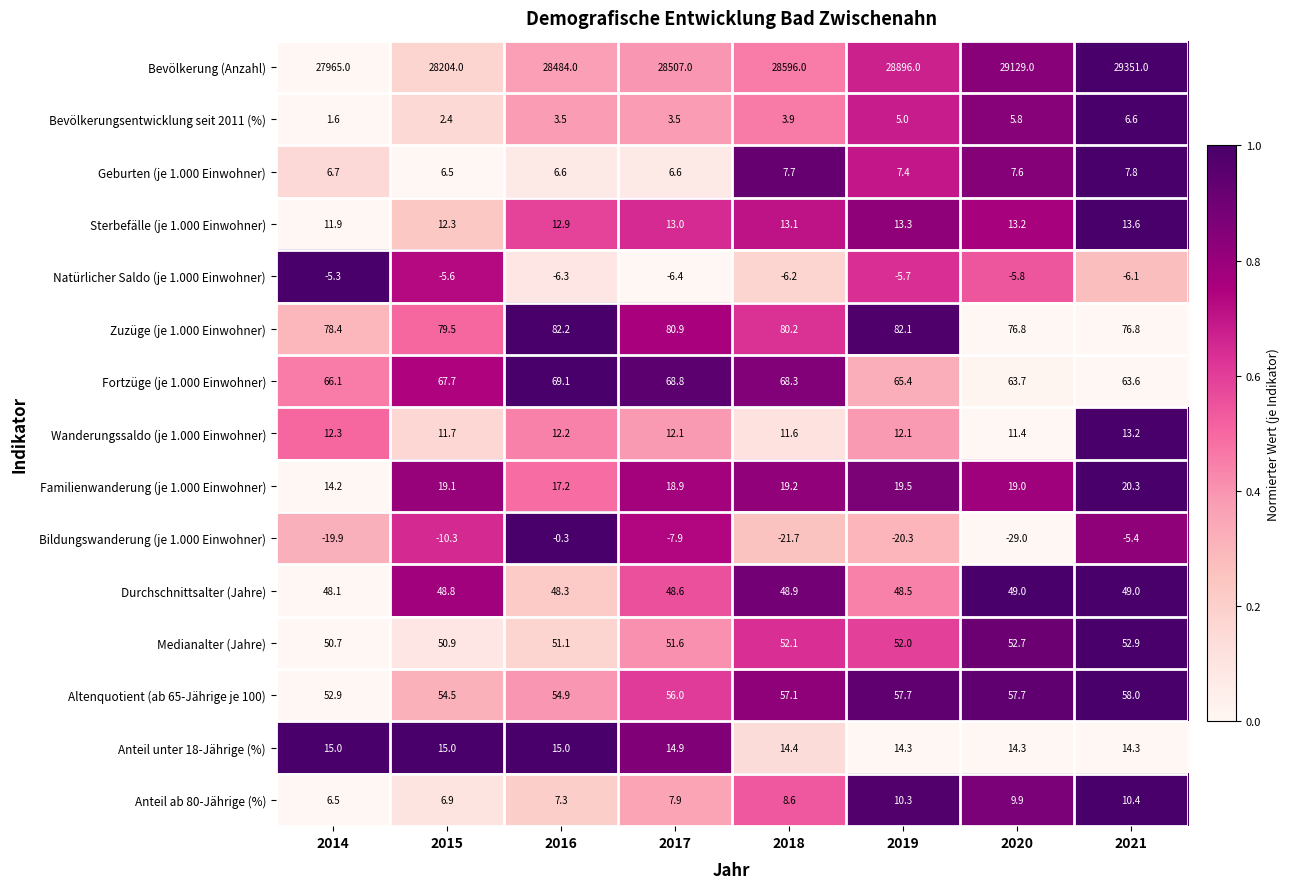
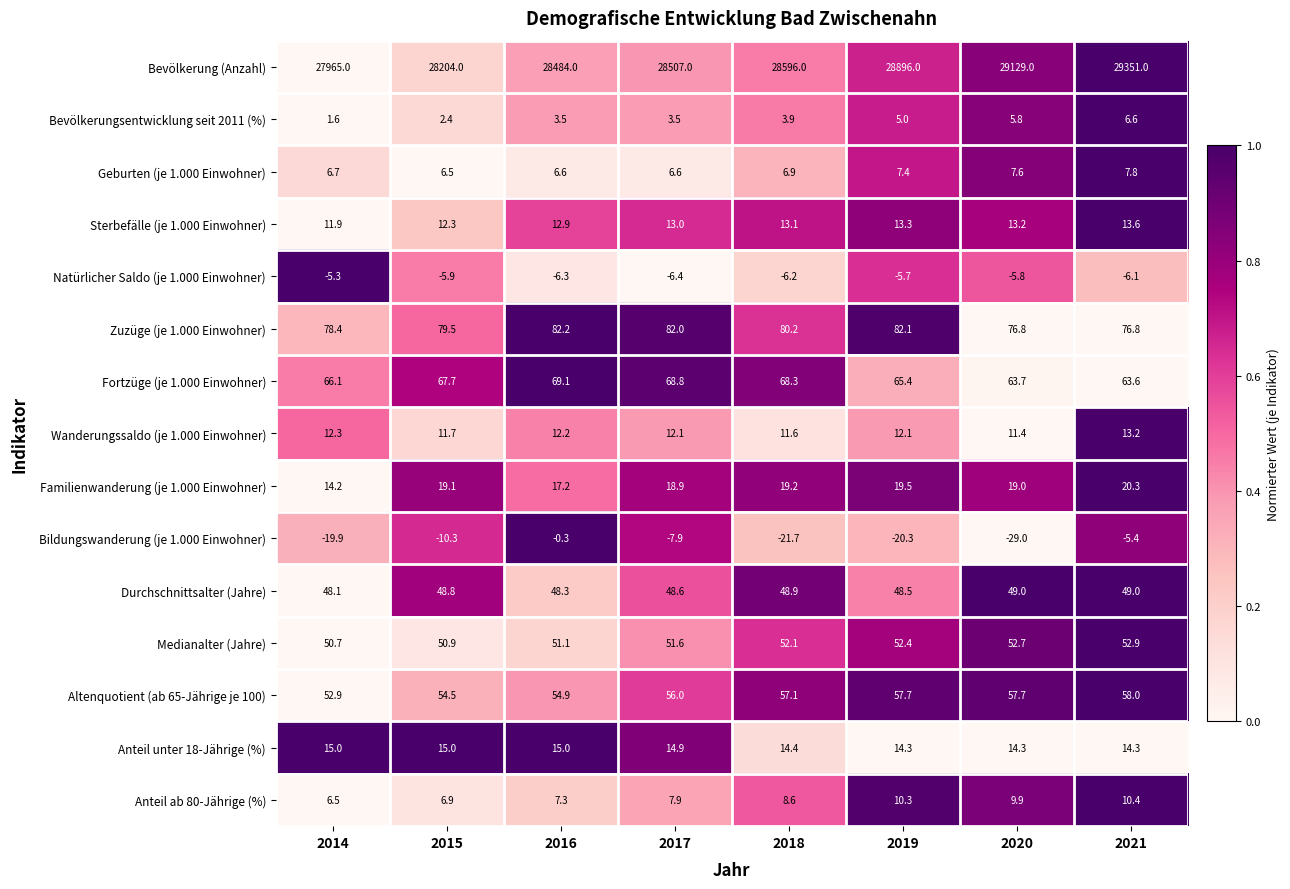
  {
    "Bevölkerung (Anzahl)": {
      "2014": 27965.0,
      "2015": 28204.0,
      "2016": 28484.0,
      "2017": 28507.0,
      "2018": 28596.0,
      "2019": 28896.0,
      "2020": 29129.0,
      "2021": 29351.0
    },
    "Bevölkerungsentwicklung seit 2011 (%)": {
      "2014": 1.6,
      "2015": 2.4,
      "2016": 3.5,
      "2017": 3.5,
      "2018": 3.9,
      "2019": 5.0,
      "2020": 5.8,
      "2021": 6.6
    },
    "Geburten (je 1.000 Einwohner)": {
      "2014": 6.7,
      "2015": 6.5,
      "2016": 6.6,
      "2017": 6.6,
-     "2018": 7.7,
+     "2018": 6.9,
      "2019": 7.4,
      "2020": 7.6,
      "2021": 7.8
    },
    "Sterbefälle (je 1.000 Einwohner)": {
      "2014": 11.9,
      "2015": 12.3,
      "2016": 12.9,
      "2017": 13.0,
      "2018": 13.1,
      "2019": 13.3,
      "2020": 13.2,
      "2021": 13.6
    },
    "Natürlicher Saldo (je 1.000 Einwohner)": {
      "2014": -5.3,
-     "2015": -5.6,
+     "2015": -5.9,
      "2016": -6.3,
      "2017": -6.4,
      "2018": -6.2,
      "2019": -5.7,
      "2020": -5.8,
      "2021": -6.1
    },
    "Zuzüge (je 1.000 Einwohner)": {
      "2014": 78.4,
      "2015": 79.5,
      "2016": 82.2,
-     "2017": 80.9,
+     "2017": 82.0,
      "2018": 80.2,
      "2019": 82.1,
      "2020": 76.8,
      "2021": 76.8
    },
    "Fortzüge (je 1.000 Einwohner)": {
      "2014": 66.1,
      "2015": 67.7,
      "2016": 69.1,
      "2017": 68.8,
      "2018": 68.3,
      "2019": 65.4,
      "2020": 63.7,
      "2021": 63.6
    },
    "Wanderungssaldo (je 1.000 Einwohner)": {
      "2014": 12.3,
      "2015": 11.7,
      "2016": 12.2,
      "2017": 12.1,
      "2018": 11.6,
      "2019": 12.1,
      "2020": 11.4,
      "2021": 13.2
    },
    "Familienwanderung (je 1.000 Einwohner)": {
      "2014": 14.2,
      "2015": 19.1,
      "2016": 17.2,
      "2017": 18.9,
      "2018": 19.2,
      "2019": 19.5,
      "2020": 19.0,
      "2021": 20.3
    },
    "Bildungswanderung (je 1.000 Einwohner)": {
      "2014": -19.9,
      "2015": -10.3,
      "2016": -0.3,
      "2017": -7.9,
      "2018": -21.7,
      "2019": -20.3,
      "2020": -29.0,
      "2021": -5.4
    },
    "Durchschnittsalter (Jahre)": {
      "2014": 48.1,
      "2015": 48.8,
      "2016": 48.3,
      "2017": 48.6,
      "2018": 48.9,
      "2019": 48.5,
      "2020": 49.0,
      "2021": 49.0
    },
    "Medianalter (Jahre)": {
      "2014": 50.7,
      "2015": 50.9,
      "2016": 51.1,
      "2017": 51.6,
      "2018": 52.1,
-     "2019": 52.0,
+     "2019": 52.4,
      "2020": 52.7,
      "2021": 52.9
    },
    "Altenquotient (ab 65-Jährige je 100)": {
      "2014": 52.9,
      "2015": 54.5,
      "2016": 54.9,
      "2017": 56.0,
      "2018": 57.1,
      "2019": 57.7,
      "2020": 57.7,
      "2021": 58.0
    },
    "Anteil unter 18-Jährige (%)": {
      "2014": 15.0,
      "2015": 15.0,
      "2016": 15.0,
      "2017": 14.9,
      "2018": 14.4,
      "2019": 14.3,
      "2020": 14.3,
      "2021": 14.3
    },
    "Anteil ab 80-Jährige (%)": {
      "2014": 6.5,
      "2015": 6.9,
      "2016": 7.3,
      "2017": 7.9,
      "2018": 8.6,
      "2019": 10.3,
      "2020": 9.9,
      "2021": 10.4
    }
  }
